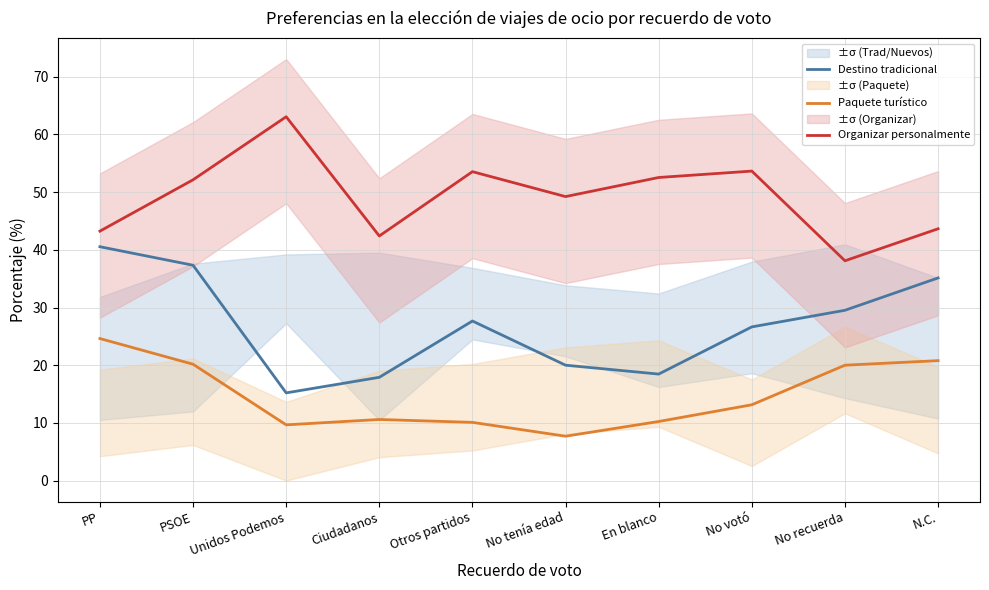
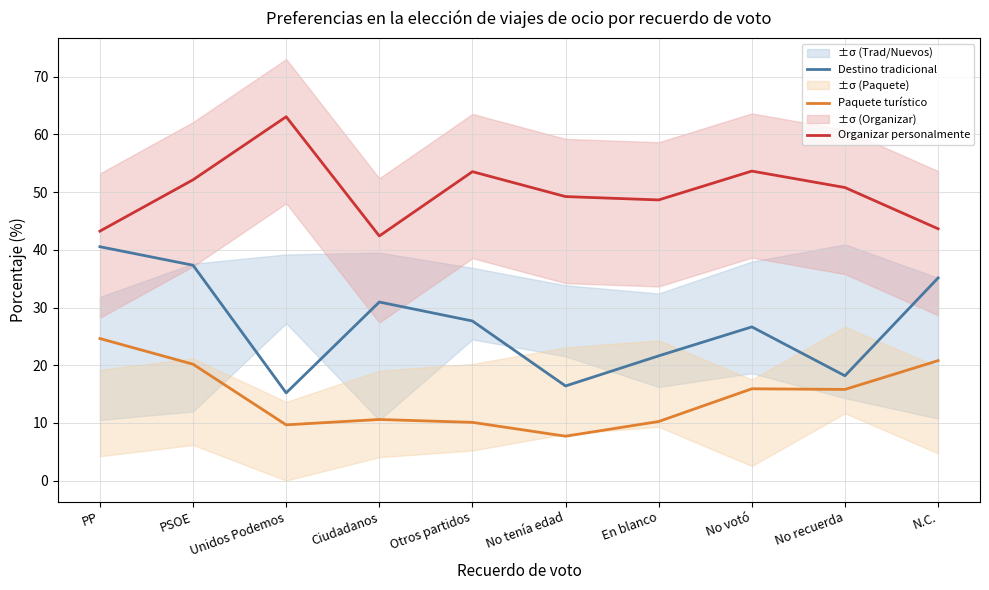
  {
    "Destino tradicional": {
      "PP": 41,
      "Unidos Podemos": 15,
-     "Ciudadanos": 18,
+     "Ciudadanos": 31,
      "Otros partidos": 28,
-     "No tenía edad": 20,
-     "En blanco": 18,
+     "No tenía edad": 16,
+     "En blanco": 22,
      "No votó": 27,
-     "No recuerda": 30
+     "No recuerda": 18
    },
    "Paquete turístico": {
      "PP": 25,
      "PSOE": 20,
      "Unidos Podemos": 10,
      "Ciudadanos": 11,
      "Otros partidos": 10,
      "No tenía edad": 8,
      "En blanco": 10,
-     "No votó": 13,
-     "No recuerda": 20,
+     "No votó": 16,
+     "No recuerda": 16,
      "N.C.": 21
    },
    "Organizar personalmente": {
      "PP": 43,
      "PSOE": 52,
      "Unidos Podemos": 63,
      "Ciudadanos": 42,
      "Otros partidos": 54,
      "No tenía edad": 49,
-     "En blanco": 53,
+     "En blanco": 49,
      "No votó": 54,
-     "No recuerda": 38,
+     "No recuerda": 51,
      "N.C.": 44
    }
  }
